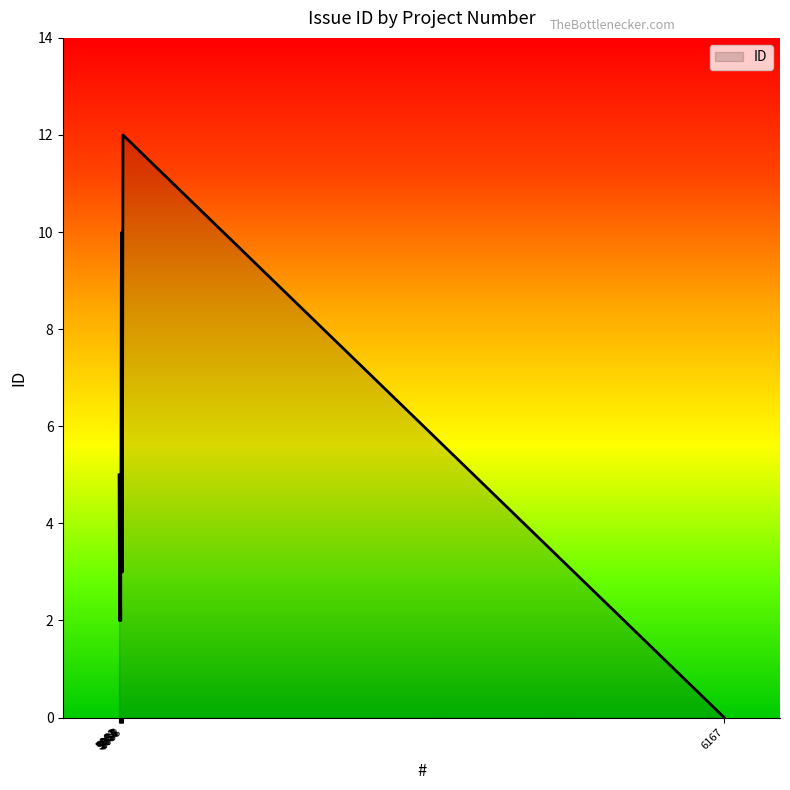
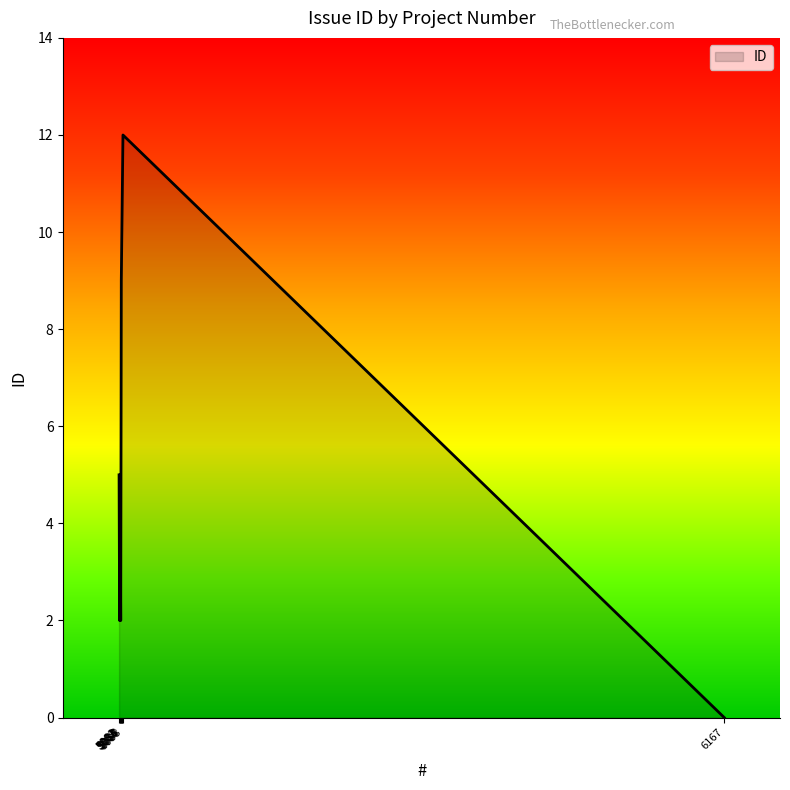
  {
    "5081": 5,
    "5082": 2,
    "5083": 4,
    "5084": 2,
    "5085": 9,
    "5086": 10,
-   "5087": 3,
+   "5087": 11,
    "5088": 12,
    "6167": 0
  }
